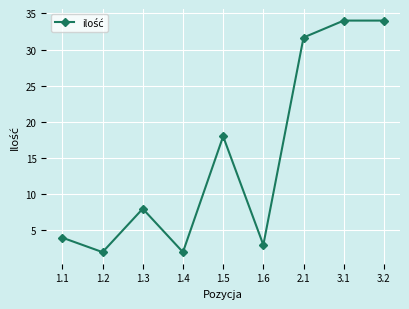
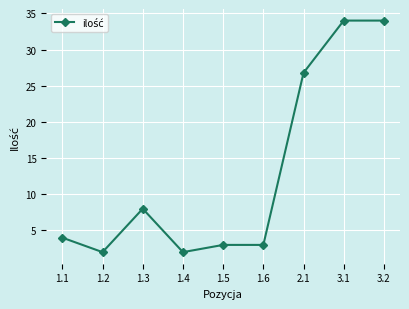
  {
    "1.1": 4,
    "1.2": 2,
    "1.3": 8,
    "1.4": 2,
-   "1.5": 18,
+   "1.5": 3,
    "1.6": 3,
-   "2.1": 32,
+   "2.1": 27,
    "3.1": 34,
    "3.2": 34
  }
